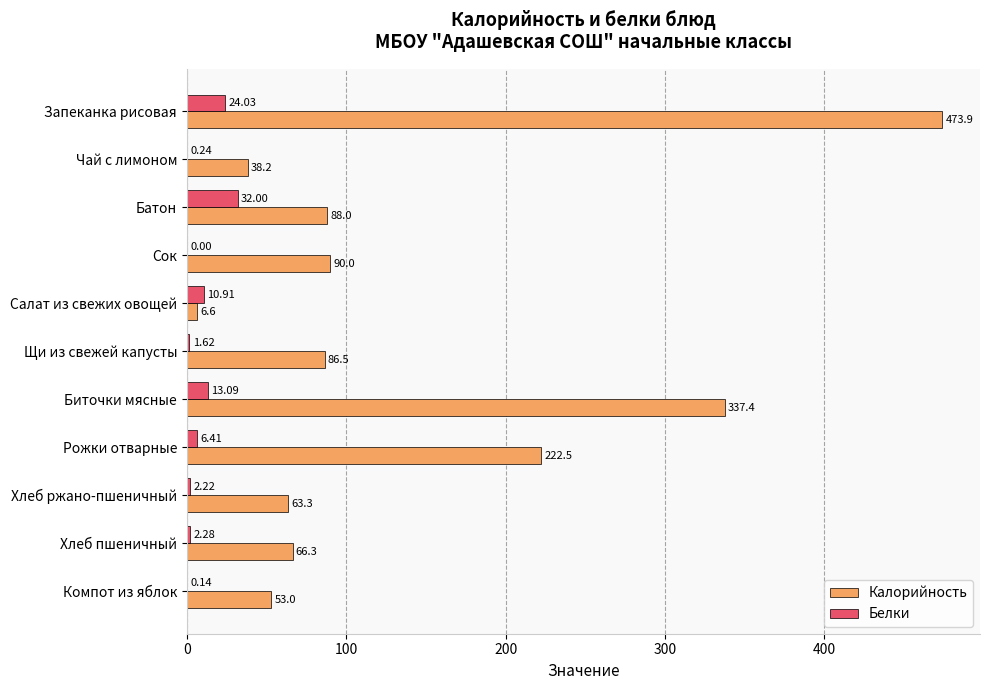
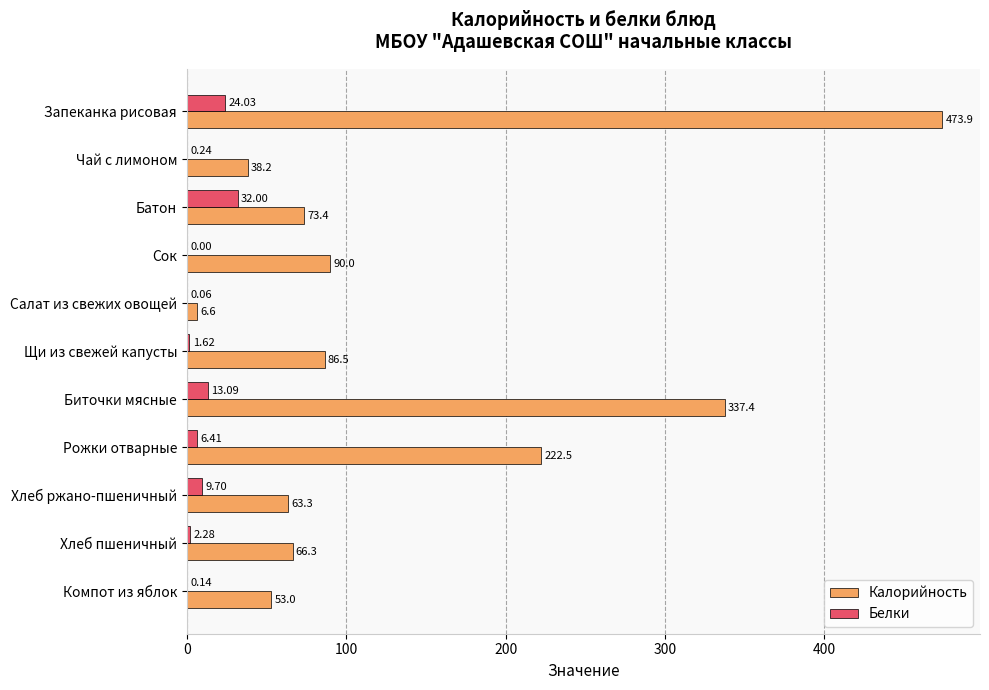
  {
    "Калорийность": {
      "Запеканка рисовая": 473.9,
      "Чай с лимоном": 38.2,
-     "Батон": 88.0,
+     "Батон": 73.4,
      "Сок": 90.0,
      "Салат из свежих овощей": 6.6,
      "Щи из свежей капусты": 86.5,
      "Биточки мясные": 337.4,
      "Рожки отварные": 222.5,
      "Хлеб ржано-пшеничный": 63.3,
      "Хлеб пшеничный": 66.3,
      "Компот из яблок": 53.0
    },
    "Белки": {
      "Запеканка рисовая": 24.03,
      "Чай с лимоном": 0.24,
      "Батон": 32.00,
      "Сок": 0.00,
-     "Салат из свежих овощей": 10.91,
+     "Салат из свежих овощей": 0.06,
      "Щи из свежей капусты": 1.62,
      "Биточки мясные": 13.09,
      "Рожки отварные": 6.41,
-     "Хлеб ржано-пшеничный": 2.22,
+     "Хлеб ржано-пшеничный": 9.70,
      "Хлеб пшеничный": 2.28,
      "Компот из яблок": 0.14
    }
  }
